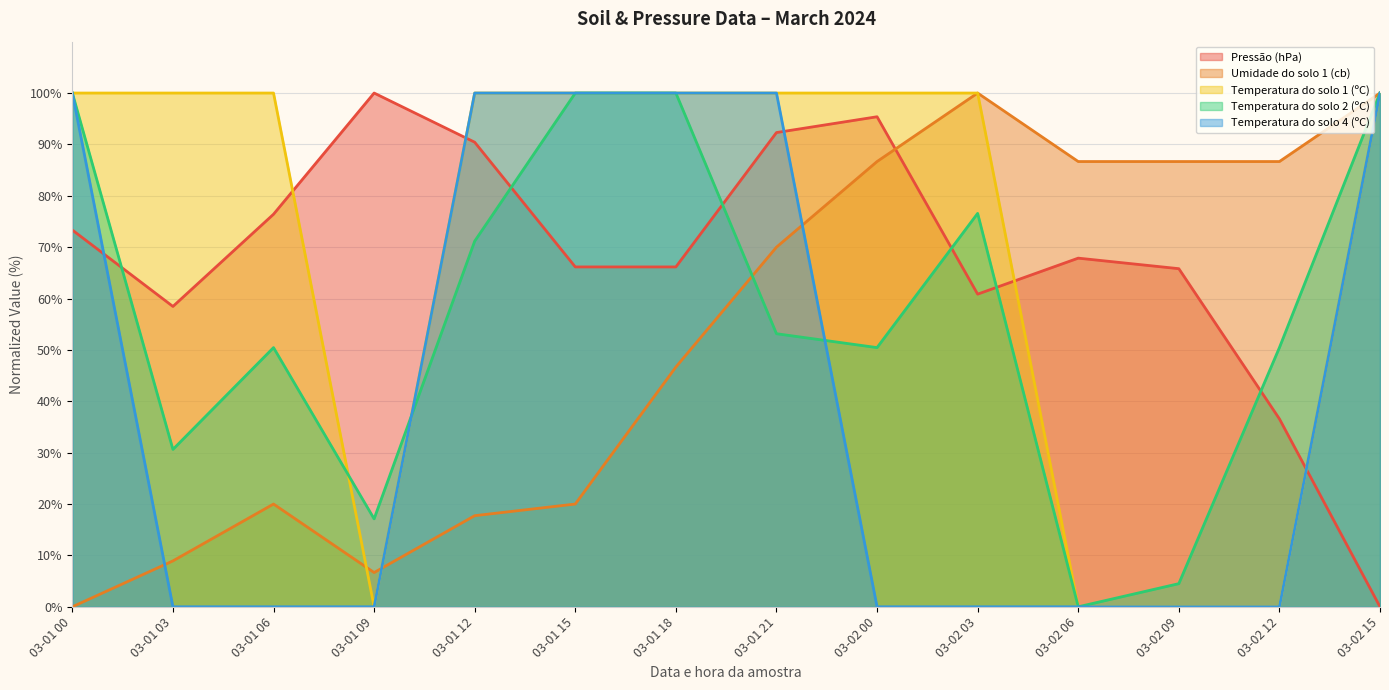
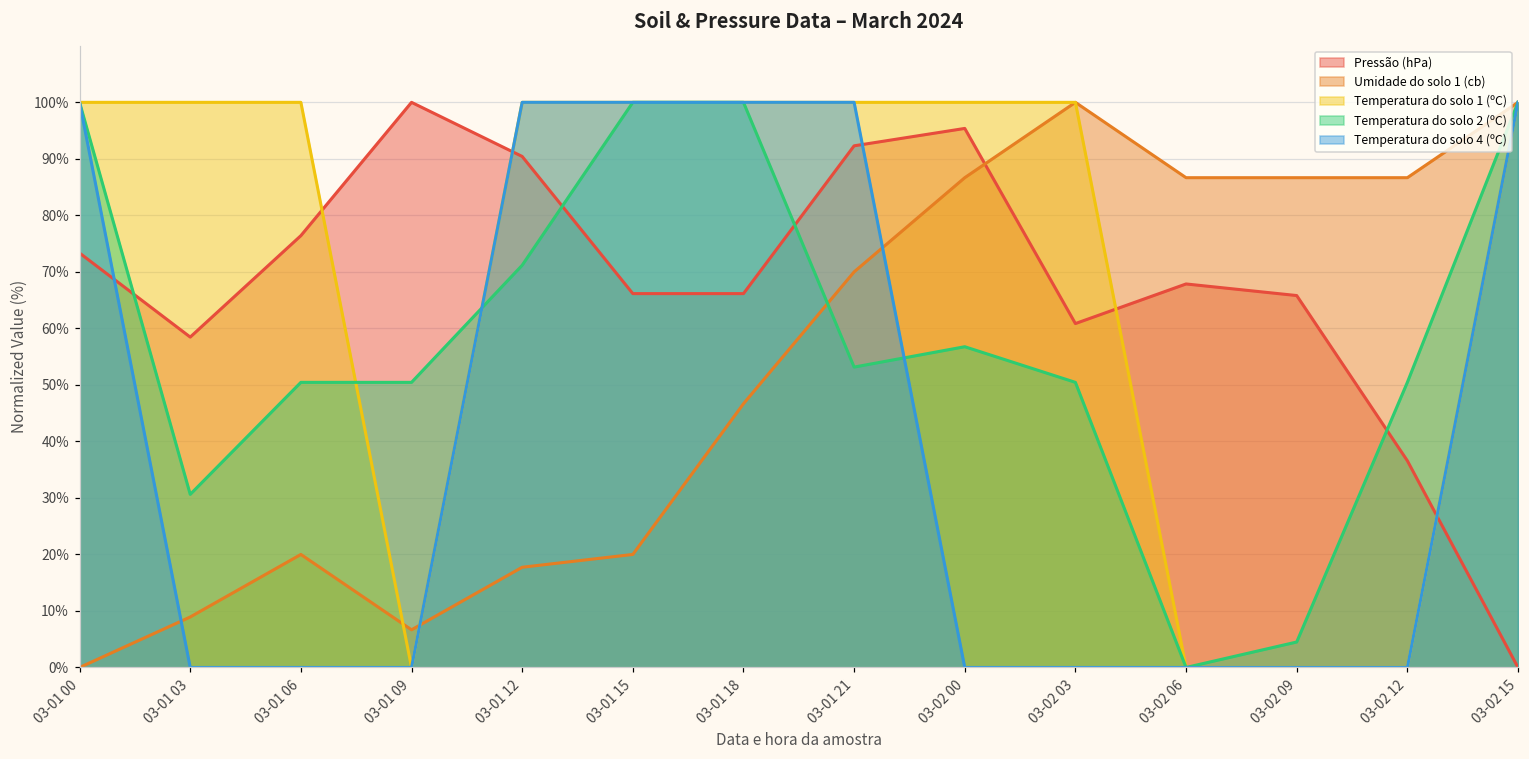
  {
    "Temperatura do solo 2 (ºC)": {
      "03-01 03": "31%",
      "03-01 06": "50%",
-     "03-01 09": "17%",
+     "03-01 09": "50%",
      "03-01 12": "71%",
      "03-01 21": "53%",
-     "03-02 00": "50%",
-     "03-02 03": "77%",
+     "03-02 00": "57%",
+     "03-02 03": "50%",
      "03-02 09": "5%",
      "03-02 12": "50%"
    },
    "Temperatura do solo 4 (ºC)": {
      "03-01 03": "0%",
      "03-01 06": "0%",
      "03-02 00": "0%",
      "03-02 03": "0%"
    }
  }
